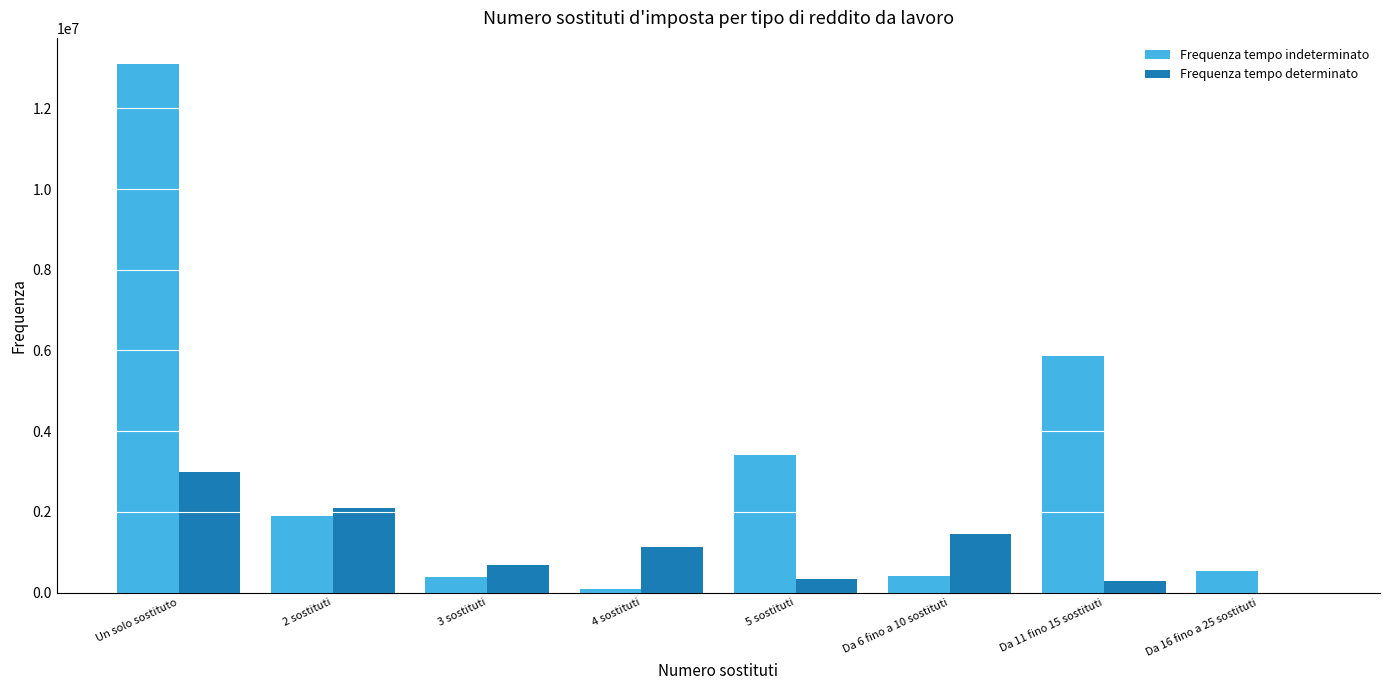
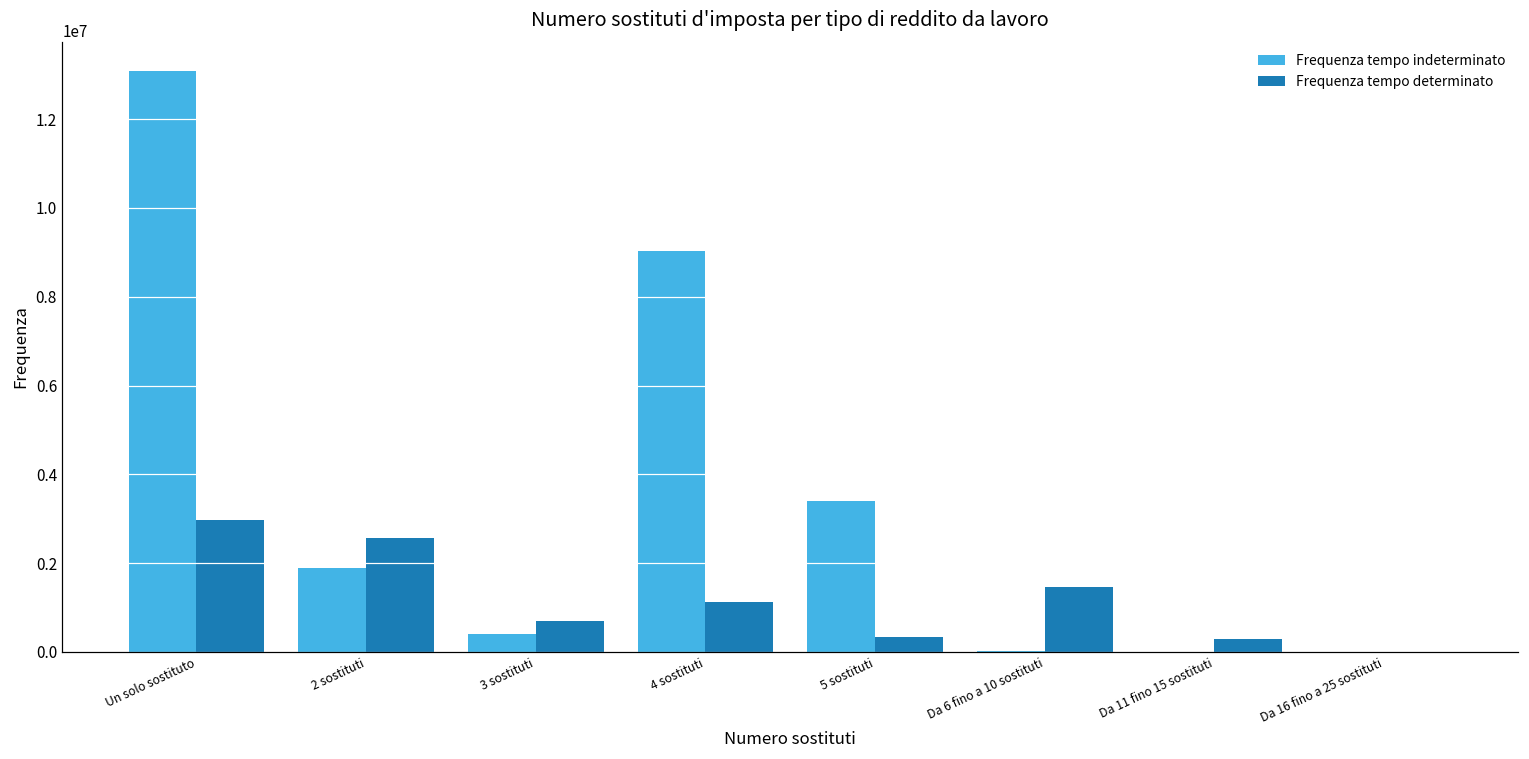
  {
    "Frequenza tempo indeterminato": {
      "Un solo sostituto": 13100000,
      "2 sostituti": 1900000,
      "3 sostituti": 400000,
-     "4 sostituti": 100000,
+     "4 sostituti": 9000000,
      "5 sostituti": 3400000,
-     "Da 6 fino a 10 sostituti": 400000,
-     "Da 11 fino 15 sostituti": 5900000,
-     "Da 16 fino a 25 sostituti": 500000
+     "Da 6 fino a 10 sostituti": 0,
+     "Da 11 fino 15 sostituti": 0,
+     "Da 16 fino a 25 sostituti": 0
    },
    "Frequenza tempo determinato": {
      "Un solo sostituto": 3000000,
-     "2 sostituti": 2100000,
+     "2 sostituti": 2600000,
      "3 sostituti": 700000,
      "4 sostituti": 1100000,
      "5 sostituti": 300000,
      "Da 6 fino a 10 sostituti": 1500000,
      "Da 11 fino 15 sostituti": 300000
    }
  }
